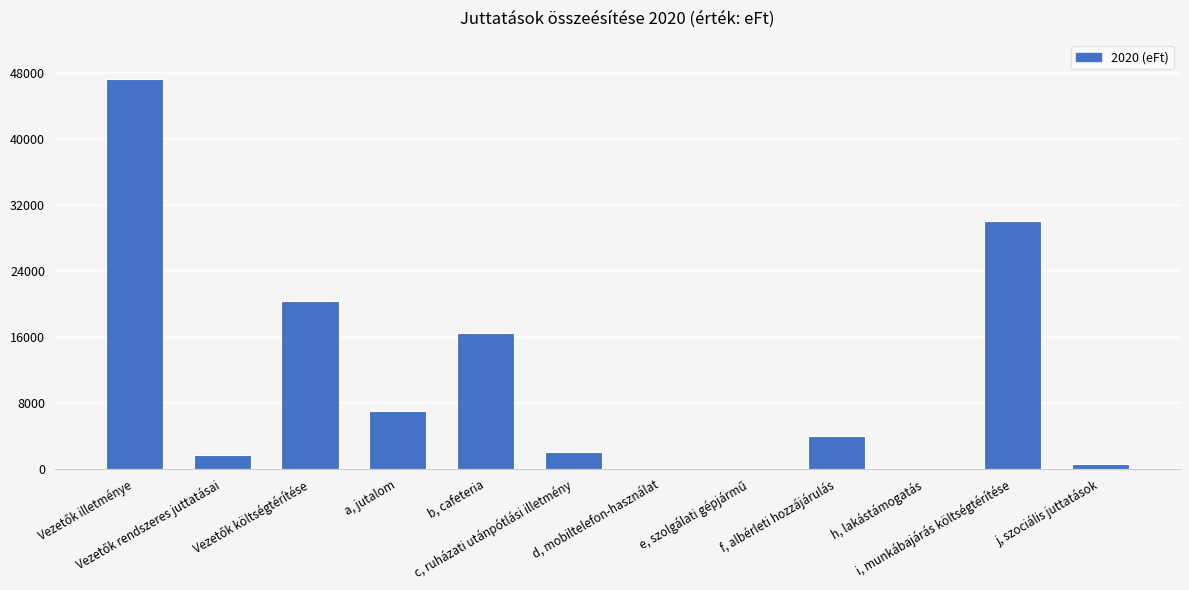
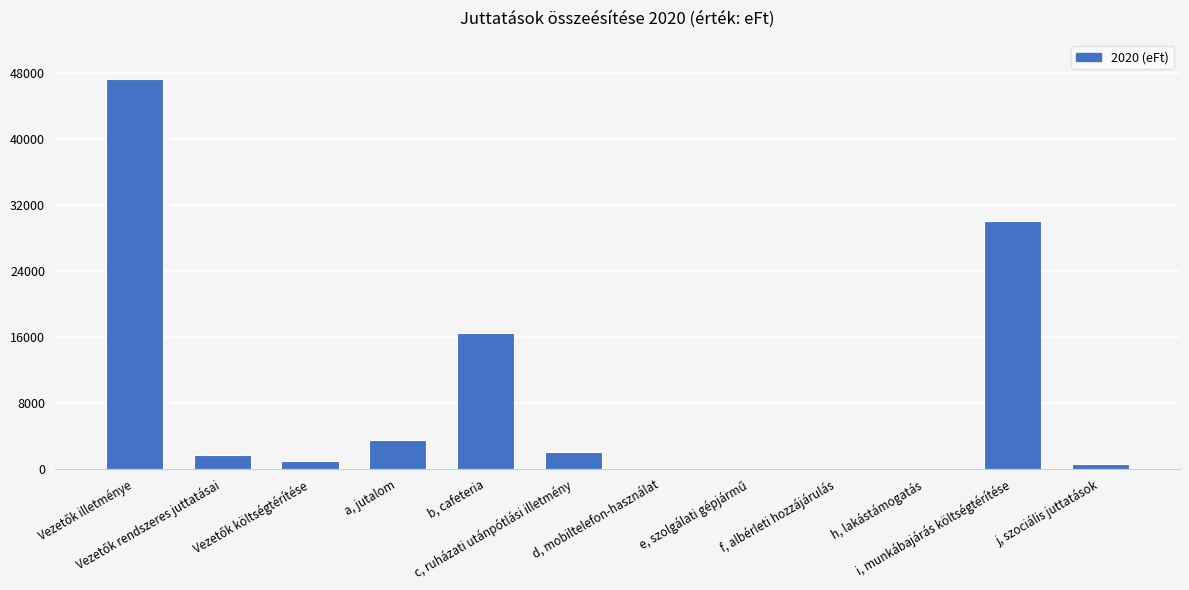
  {
    "Vezetők illetménye": 47000,
    "Vezetők rendszeres juttatásai": 2000,
-   "Vezetők költségtérítése": 20000,
-   "a, jutalom": 7000,
+   "Vezetők költségtérítése": 1000,
+   "a, jutalom": 3000,
    "b, cafeteria": 16000,
    "c, ruházati utánpótlási illetmény": 2000,
    "d, mobiltelefon-használat": 0,
    "e, szolgálati gépjármű": 0,
-   "f, albérleti hozzájárulás": 4000,
+   "f, albérleti hozzájárulás": 0,
    "h, lakástámogatás": 0,
    "i, munkábajárás költségtérítése": 30000,
    "j, szociális juttatások": 1000
  }
